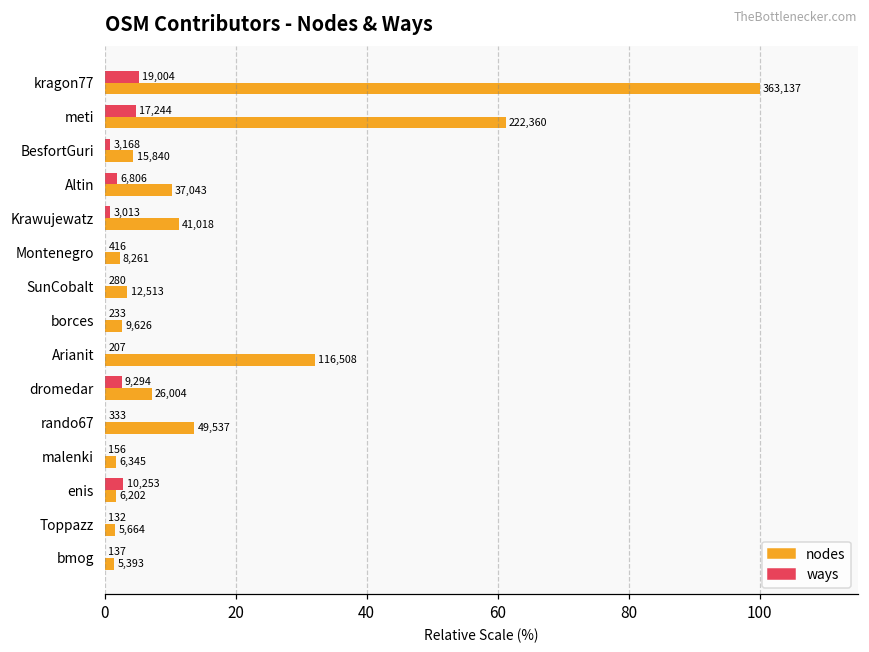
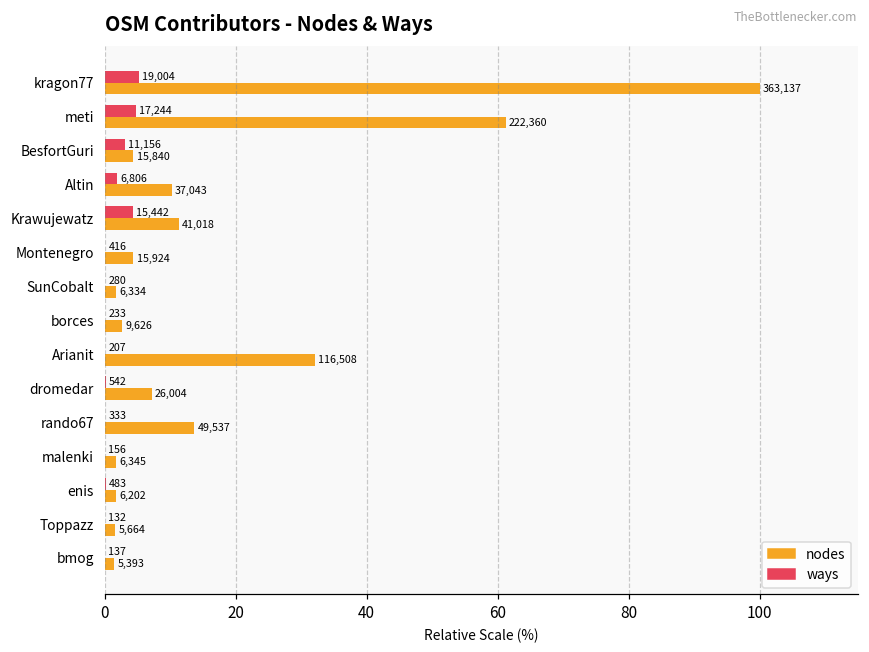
  {
    "nodes": {
-     "Montenegro": "8,261",
-     "SunCobalt": "12,513"
+     "Montenegro": "15,924",
+     "SunCobalt": "6,334"
    },
    "ways": {
-     "BesfortGuri": "3,168",
-     "Krawujewatz": "3,013",
-     "dromedar": "9,294",
-     "enis": "10,253"
+     "BesfortGuri": "11,156",
+     "Krawujewatz": "15,442",
+     "dromedar": "542",
+     "enis": "483"
    }
  }
